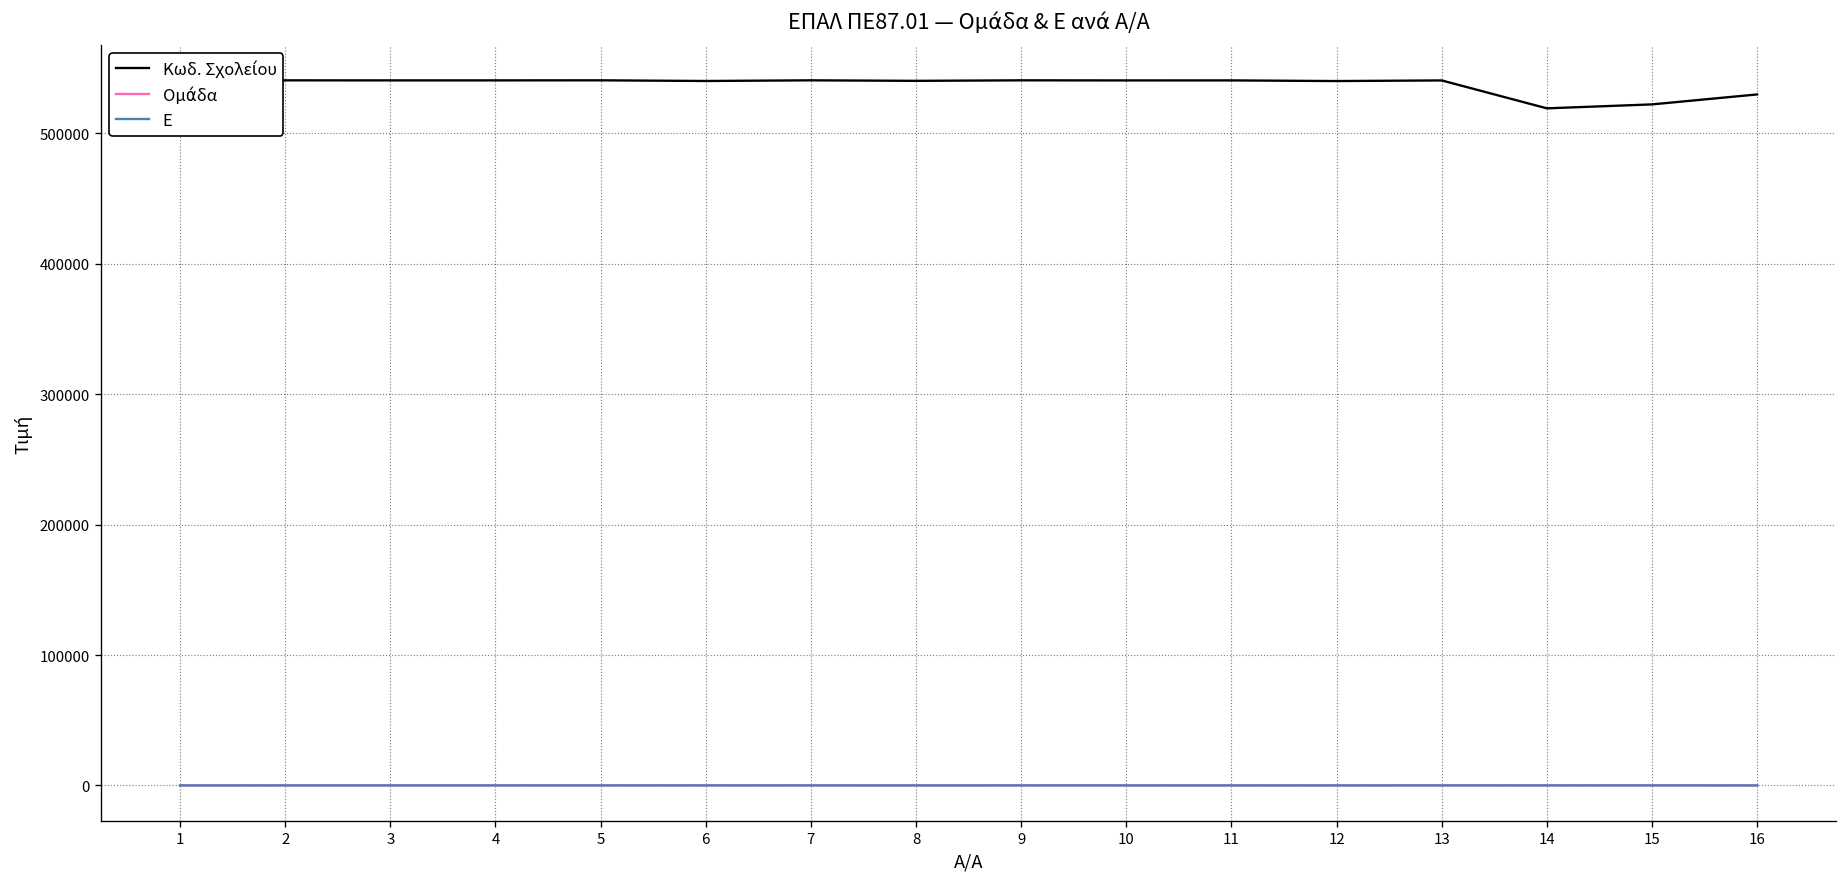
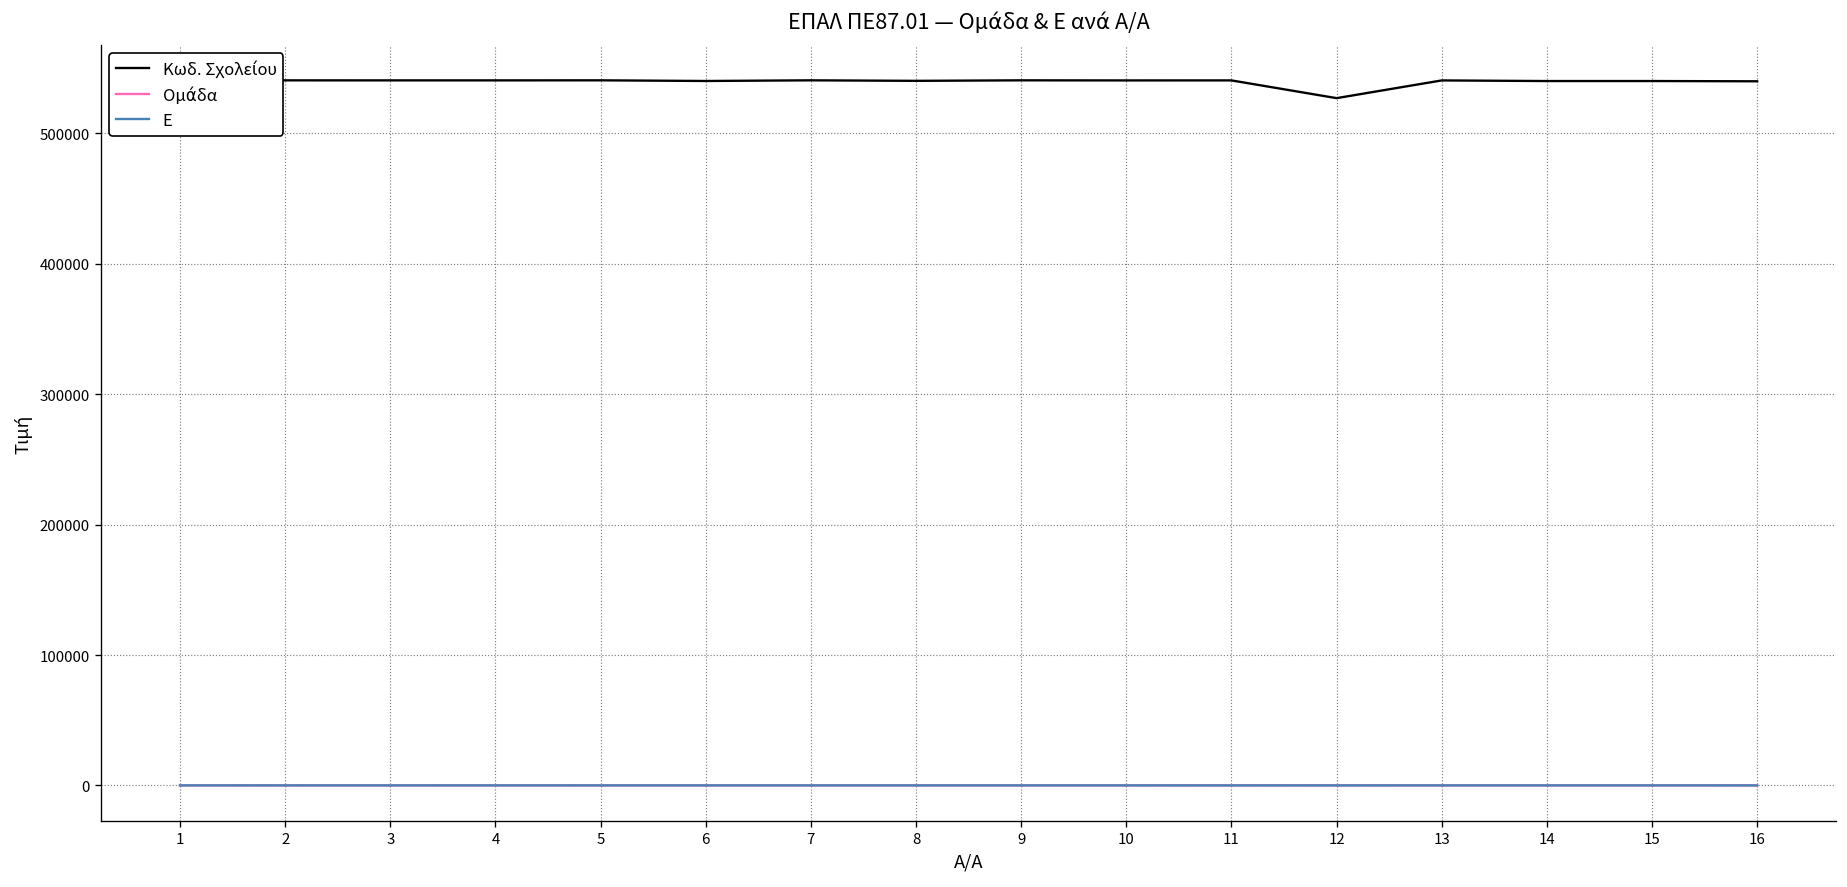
  {
    "Κωδ. Σχολείου": {
      "2": 541000,
      "3": 541000,
      "4": 541000,
      "5": 541000,
      "6": 540000,
      "7": 541000,
      "8": 540000,
      "9": 541000,
      "10": 541000,
      "11": 541000,
-     "12": 540000,
+     "12": 527000,
      "13": 541000,
-     "14": 519000,
-     "15": 522000,
-     "16": 530000
+     "14": 540000,
+     "15": 540000,
+     "16": 540000
    },
    "Ε": {
      "1": 0,
      "2": 0,
      "3": 0,
      "4": 0,
      "5": 0,
      "6": 0,
      "7": 0,
      "8": 0,
      "9": 0,
      "10": 0,
      "11": 0,
      "12": 0,
      "13": 0,
      "14": 0,
      "15": 0,
      "16": 0
    }
  }
